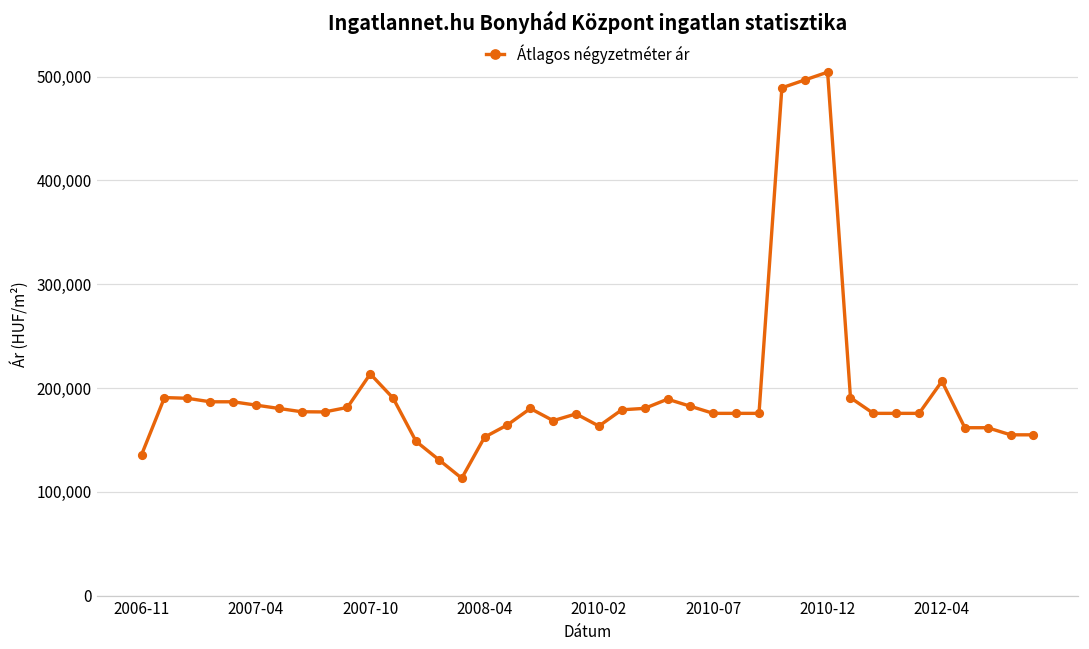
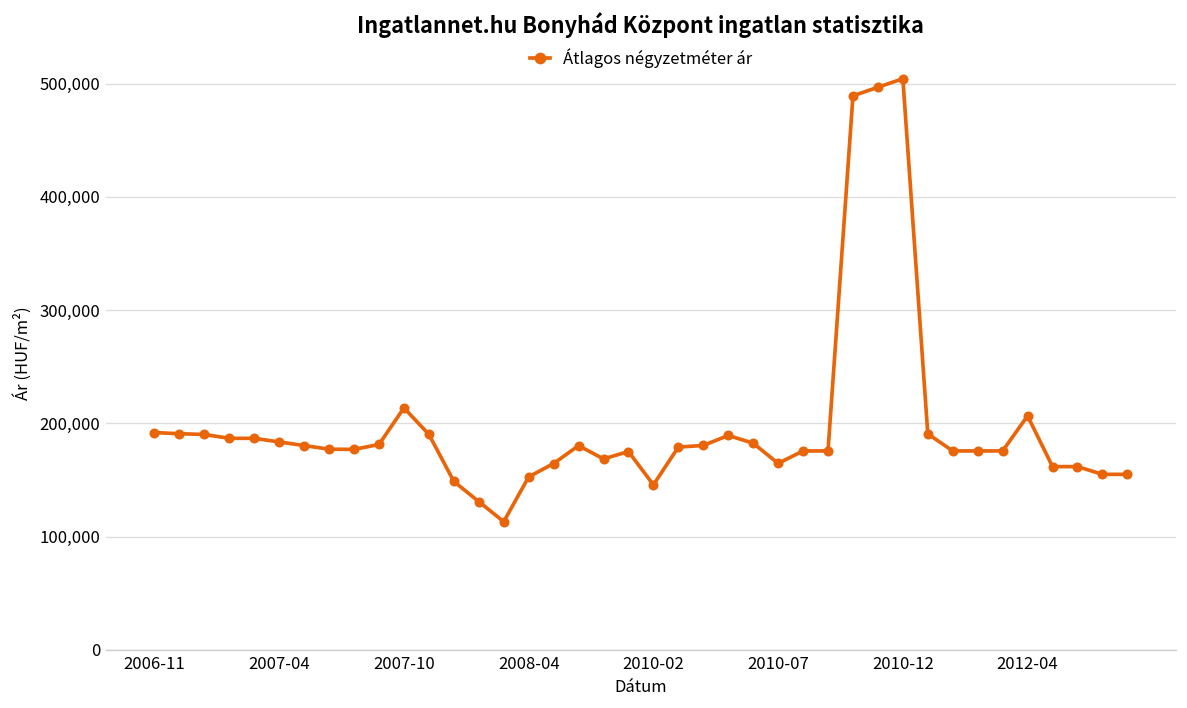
  {
-   "2006-11": "140,000",
+   "2006-11": "190,000",
    "2007-04": "180,000",
    "2007-10": "210,000",
    "2008-04": "150,000",
-   "2010-02": "160,000",
-   "2010-07": "180,000",
+   "2010-02": "150,000",
+   "2010-07": "160,000",
    "2010-12": "500,000",
    "2012-04": "210,000"
  }
